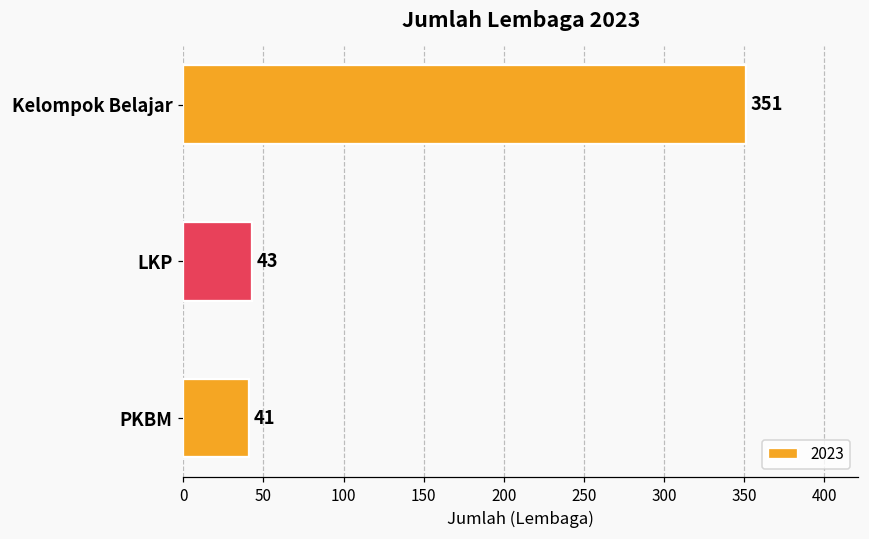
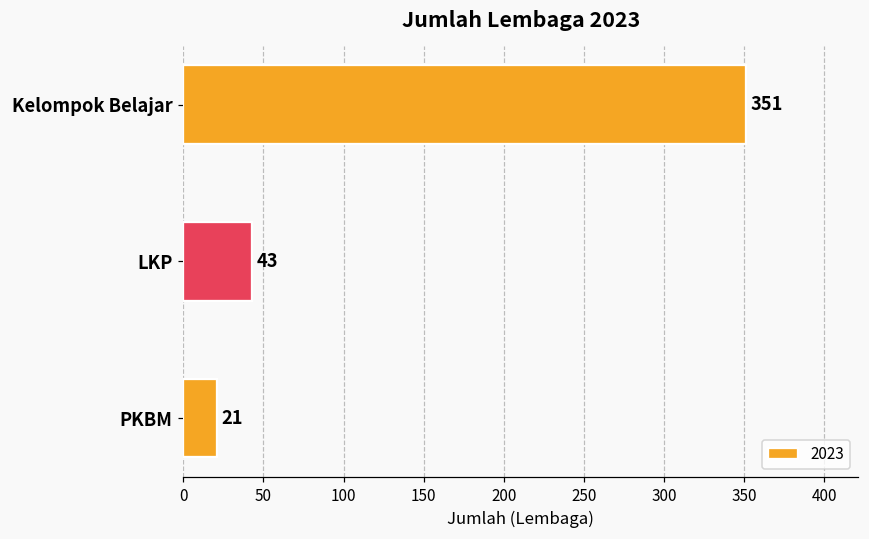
  {
    "Kelompok Belajar": 351,
    "LKP": 43,
-   "PKBM": 41
+   "PKBM": 21
  }
